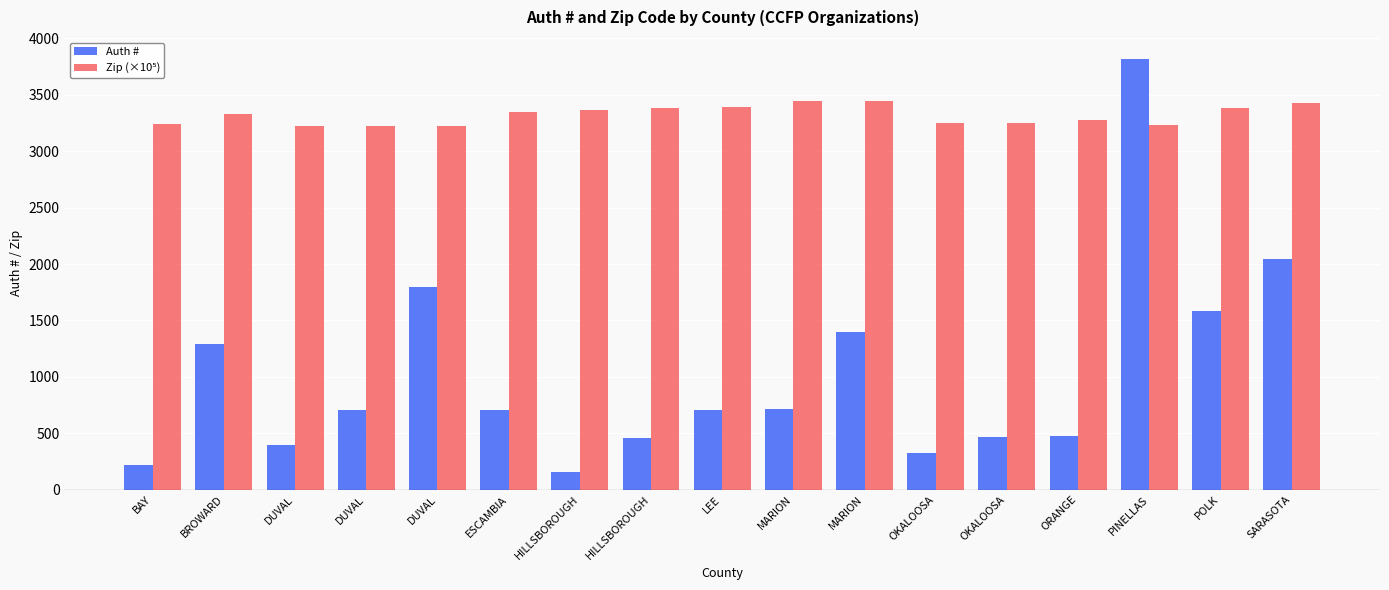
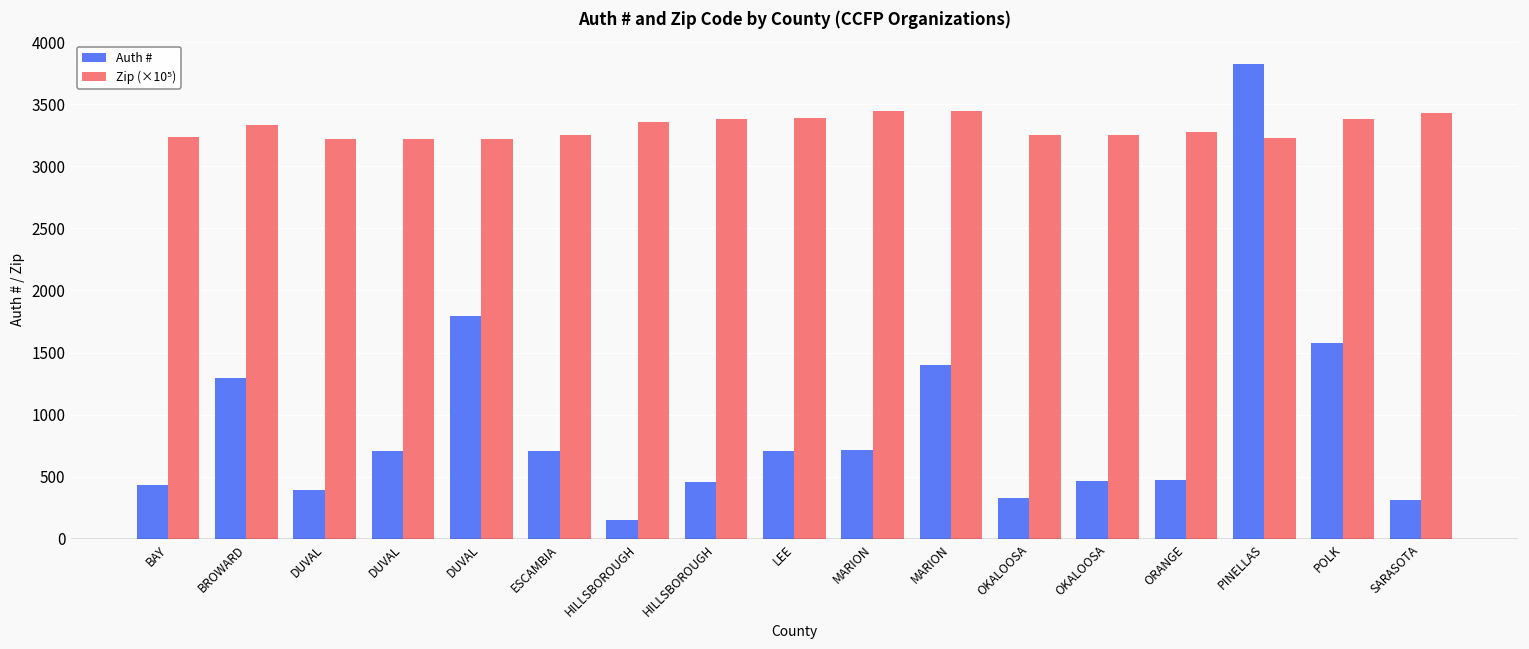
  {
    "Auth #": {
-     "BAY": 220,
+     "BAY": 430,
      "BROWARD": 1300,
      "ESCAMBIA": 710,
      "LEE": 710,
      "ORANGE": 470,
      "PINELLAS": 3820,
      "POLK": 1580,
-     "SARASOTA": 2050
+     "SARASOTA": 310
    },
    "Zip (×10⁵)": {
      "BAY": 3240,
      "BROWARD": 3330,
-     "ESCAMBIA": 3350,
+     "ESCAMBIA": 3250,
      "LEE": 3390,
      "ORANGE": 3280,
      "PINELLAS": 3230,
      "POLK": 3380,
      "SARASOTA": 3430
    }
  }
